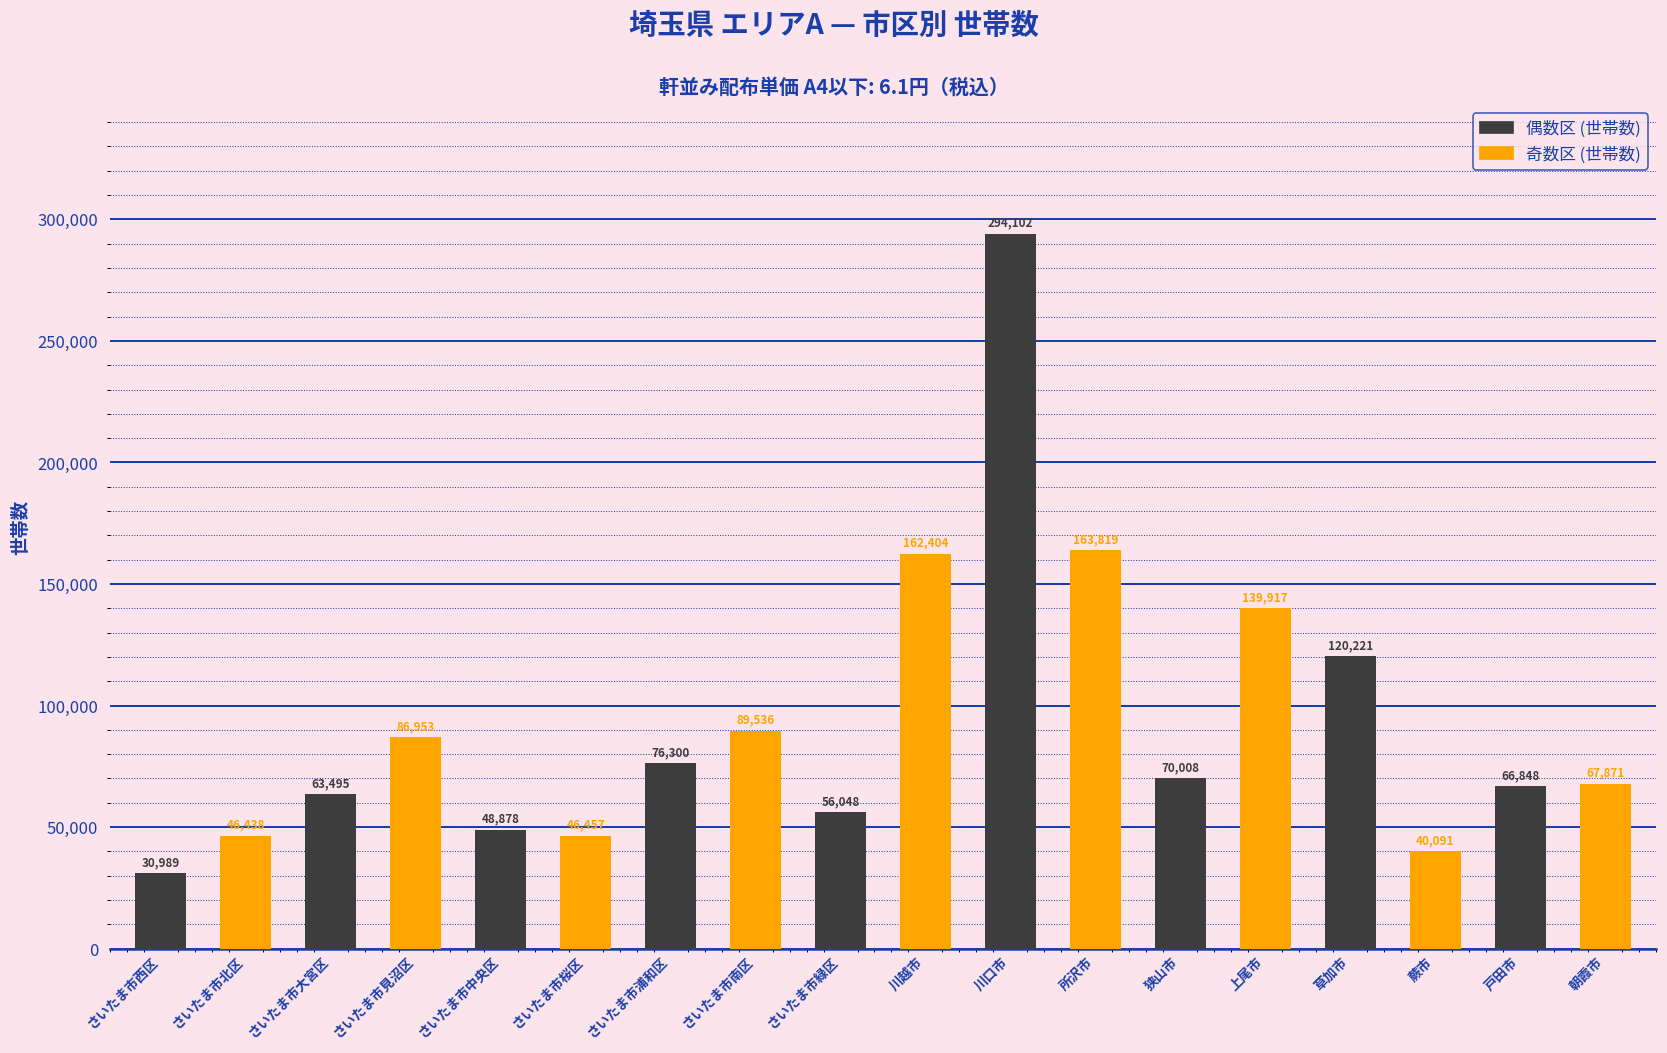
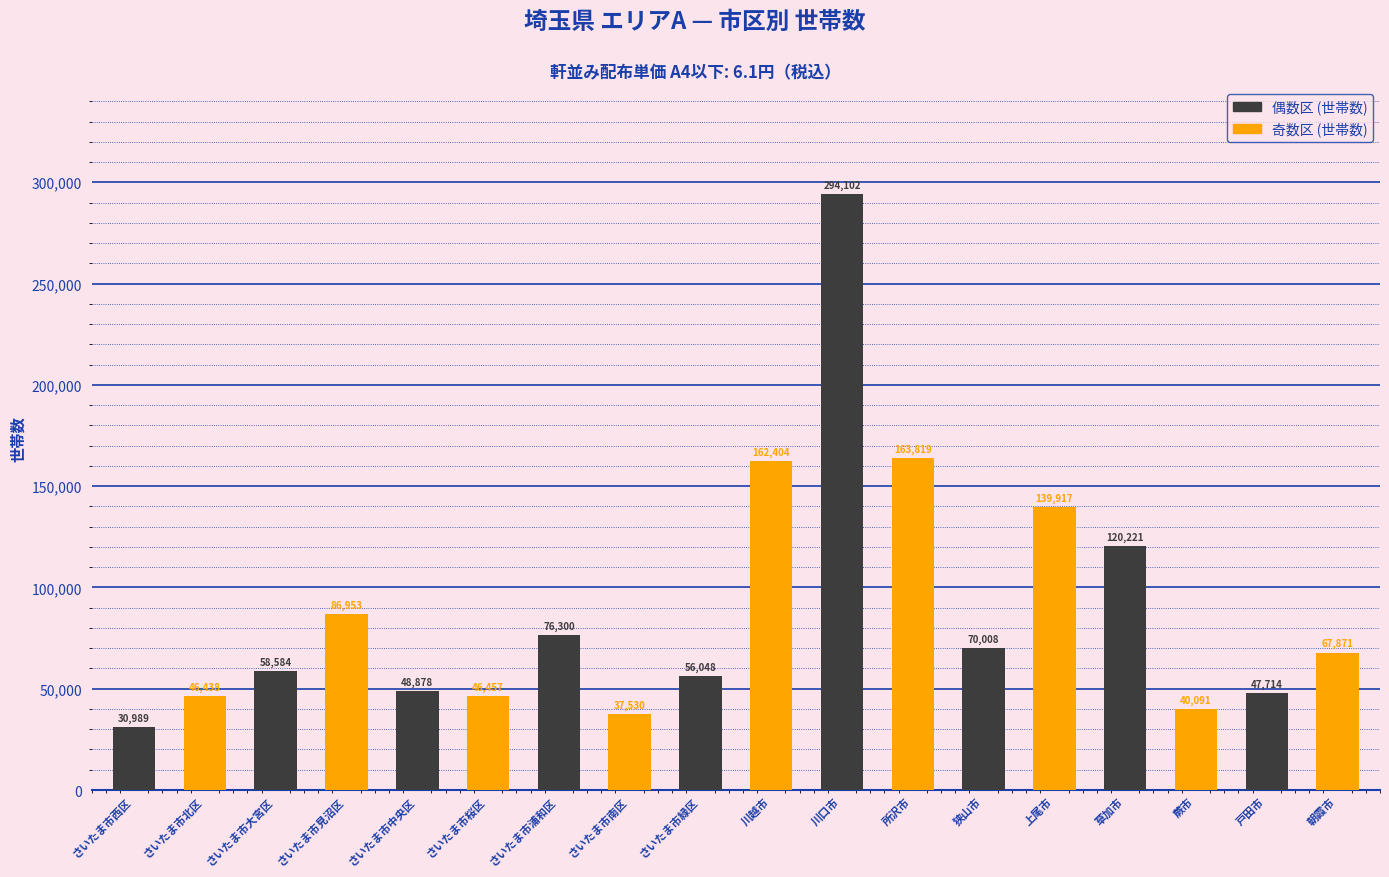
  {
    "偶数区 (世帯数)": {
      "さいたま市西区": "30,989",
-     "さいたま市大宮区": "63,495",
+     "さいたま市大宮区": "58,584",
      "さいたま市中央区": "48,878",
      "さいたま市浦和区": "76,300",
      "さいたま市緑区": "56,048",
      "川口市": "294,102",
      "狭山市": "70,008",
      "草加市": "120,221",
-     "戸田市": "66,848"
+     "戸田市": "47,714"
    },
    "奇数区 (世帯数)": {
      "さいたま市北区": "46,438",
      "さいたま市見沼区": "86,953",
      "さいたま市桜区": "46,457",
-     "さいたま市南区": "89,536",
+     "さいたま市南区": "37,530",
      "川越市": "162,404",
      "所沢市": "163,819",
      "上尾市": "139,917",
      "蕨市": "40,091",
      "朝霞市": "67,871"
    }
  }
